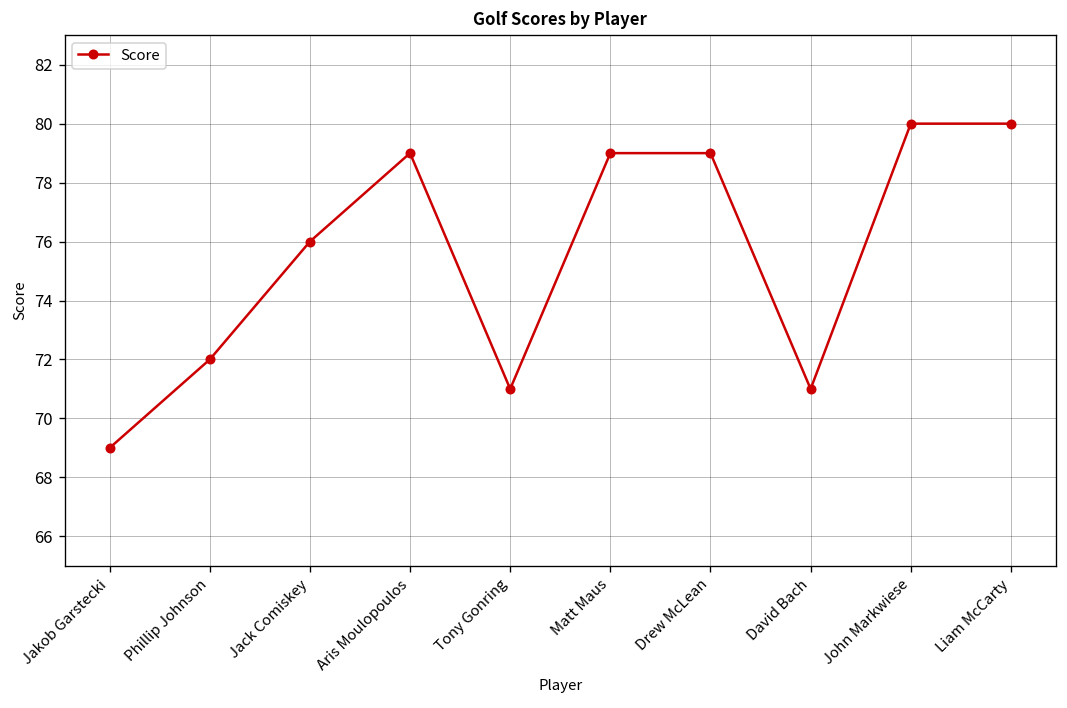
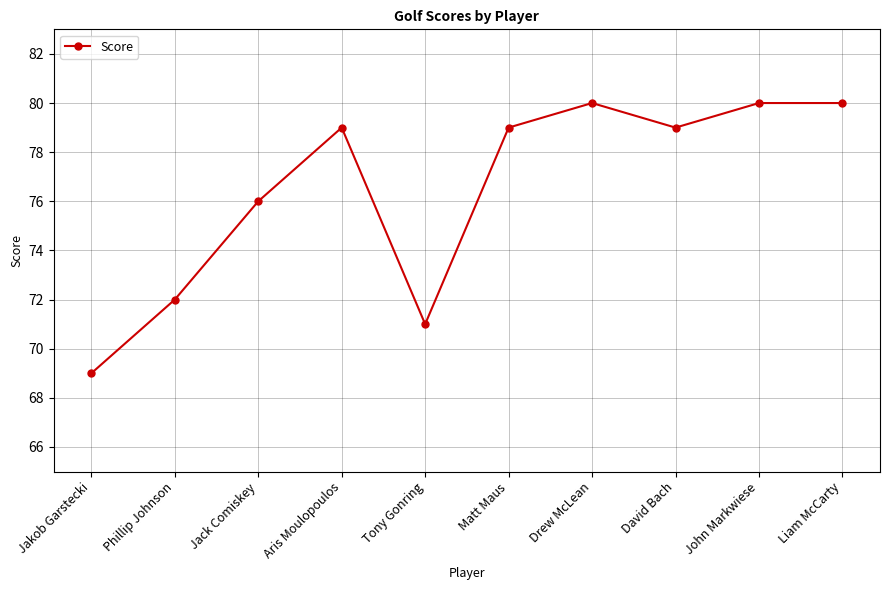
  {
    "Jakob Garstecki": 69,
    "Phillip Johnson": 72,
    "Jack Comiskey": 76,
    "Aris Moulopoulos": 79,
    "Tony Gonring": 71,
    "Matt Maus": 79,
-   "Drew McLean": 79,
-   "David Bach": 71,
+   "Drew McLean": 80,
+   "David Bach": 79,
    "John Markwiese": 80,
    "Liam McCarty": 80
  }
